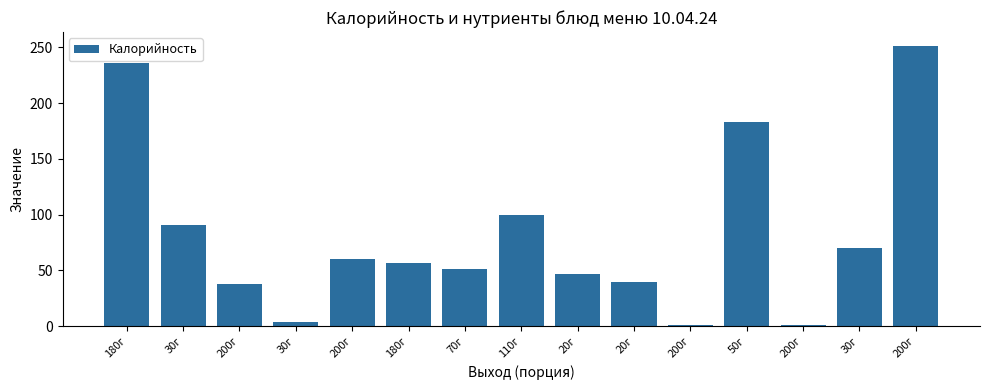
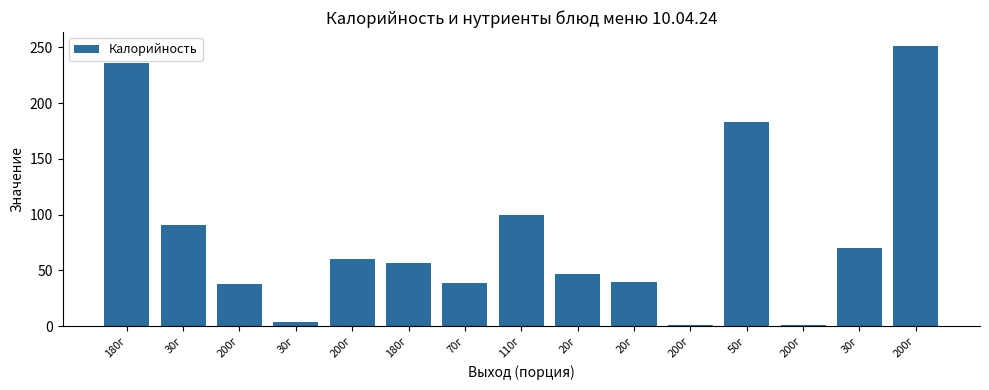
  {
-   "70г": 52,
+   "70г": 39,
    "110г": 100,
    "50г": 183
  }
